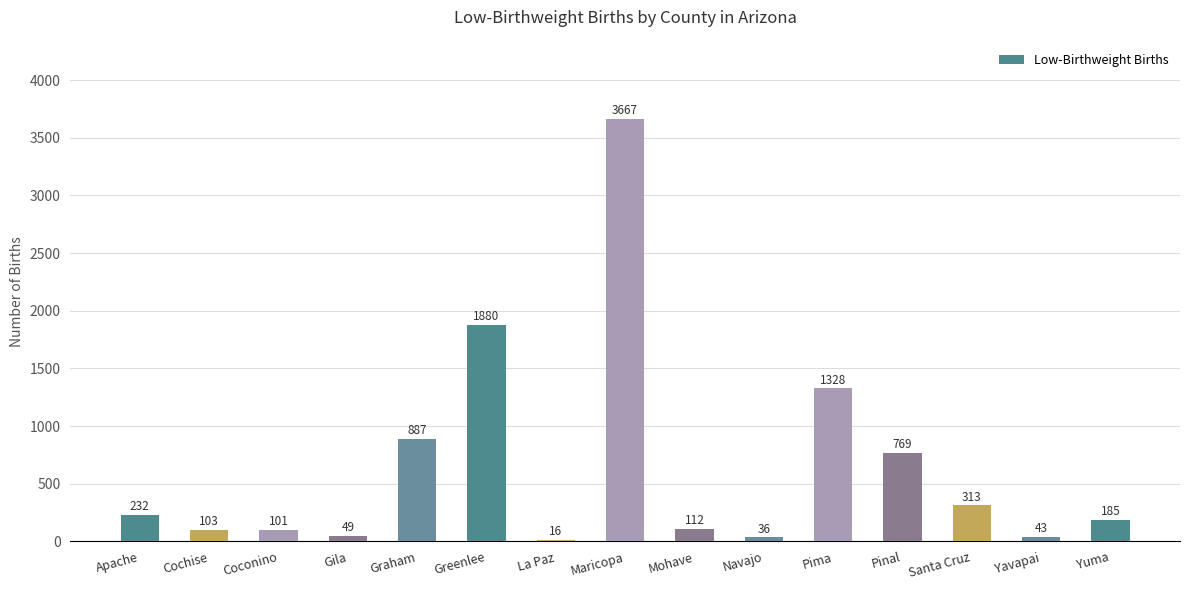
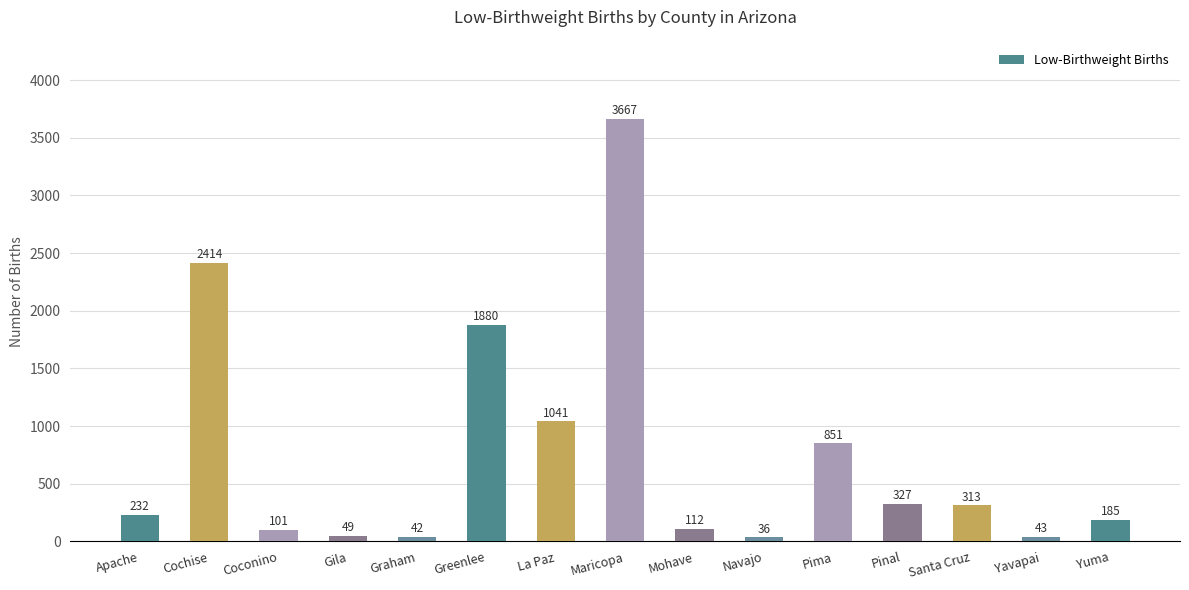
  {
    "Apache": 232,
-   "Cochise": 103,
+   "Cochise": 2414,
    "Coconino": 101,
    "Gila": 49,
-   "Graham": 887,
+   "Graham": 42,
    "Greenlee": 1880,
-   "La Paz": 16,
+   "La Paz": 1041,
    "Maricopa": 3667,
    "Mohave": 112,
    "Navajo": 36,
-   "Pima": 1328,
-   "Pinal": 769,
+   "Pima": 851,
+   "Pinal": 327,
    "Santa Cruz": 313,
    "Yavapai": 43,
    "Yuma": 185
  }
